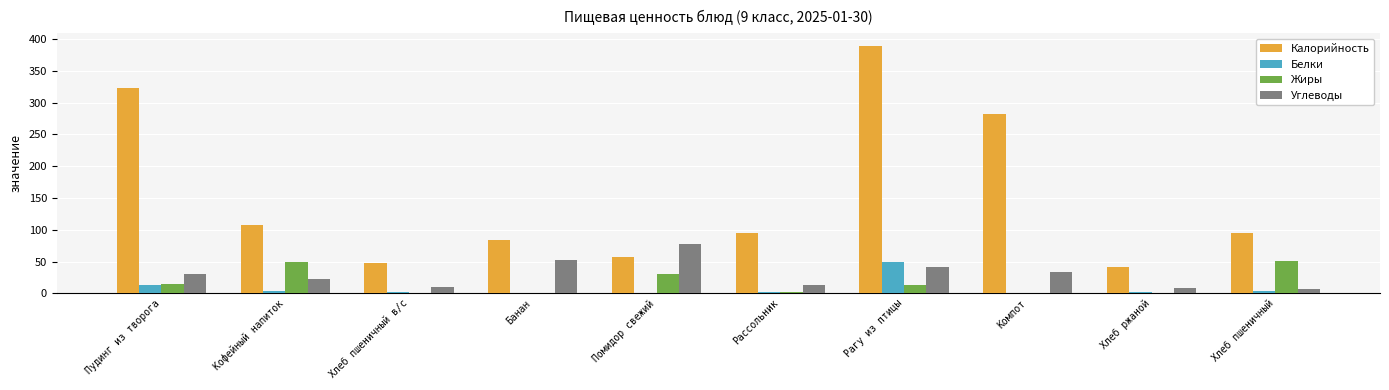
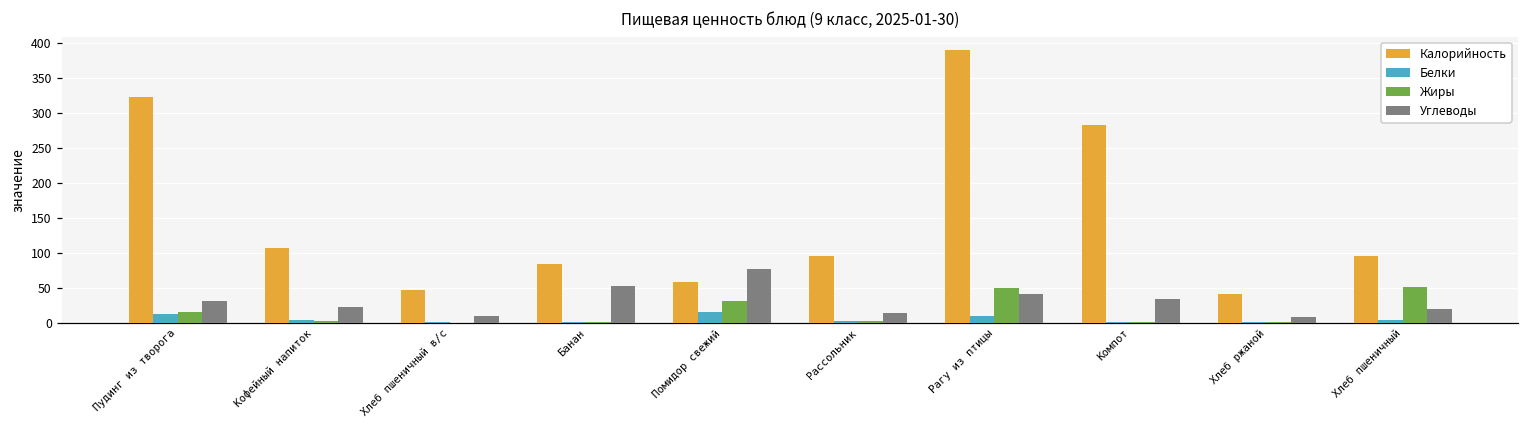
  {
    "Калорийность": {
      "Пудинг из творога": 320,
      "Кофейный напиток": 110,
      "Хлеб пшеничный в/с": 50,
      "Банан": 80,
      "Помидор свежий": 60,
      "Рассольник": 100,
      "Рагу из птицы": 390,
      "Компот": 280,
      "Хлеб ржаной": 40,
      "Хлеб пшеничный": 90
    },
    "Белки": {
      "Пудинг из творога": 10,
-     "Помидор свежий": 0,
-     "Рагу из птицы": 50
+     "Помидор свежий": 20,
+     "Рагу из птицы": 10
    },
    "Жиры": {
      "Пудинг из творога": 20,
-     "Кофейный напиток": 50,
+     "Кофейный напиток": 0,
      "Помидор свежий": 30,
-     "Рагу из птицы": 10,
+     "Рагу из птицы": 50,
      "Хлеб пшеничный": 50
    },
    "Углеводы": {
      "Пудинг из творога": 30,
      "Кофейный напиток": 20,
      "Хлеб пшеничный в/с": 10,
      "Банан": 50,
      "Помидор свежий": 80,
      "Рассольник": 10,
      "Рагу из птицы": 40,
      "Компот": 30,
      "Хлеб ржаной": 10,
-     "Хлеб пшеничный": 10
+     "Хлеб пшеничный": 20
    }
  }
